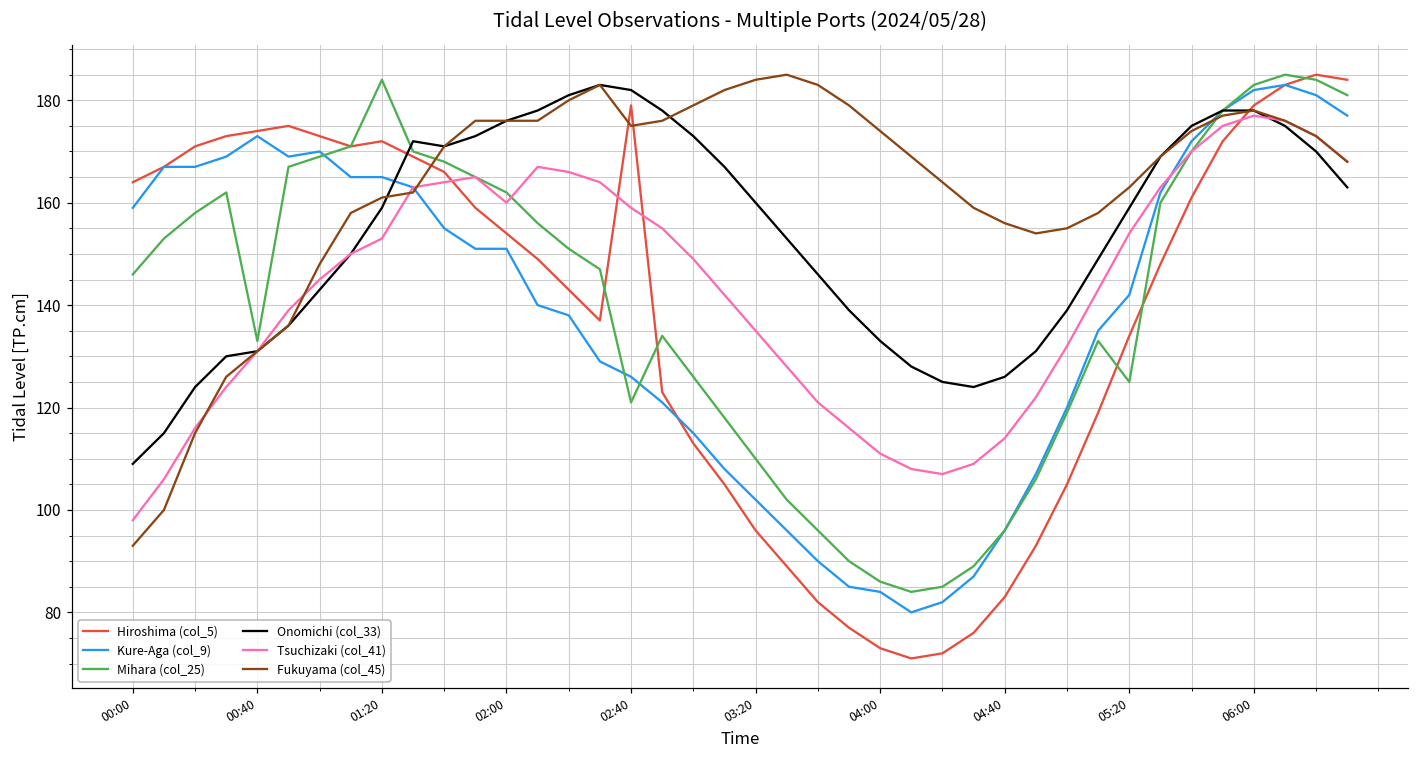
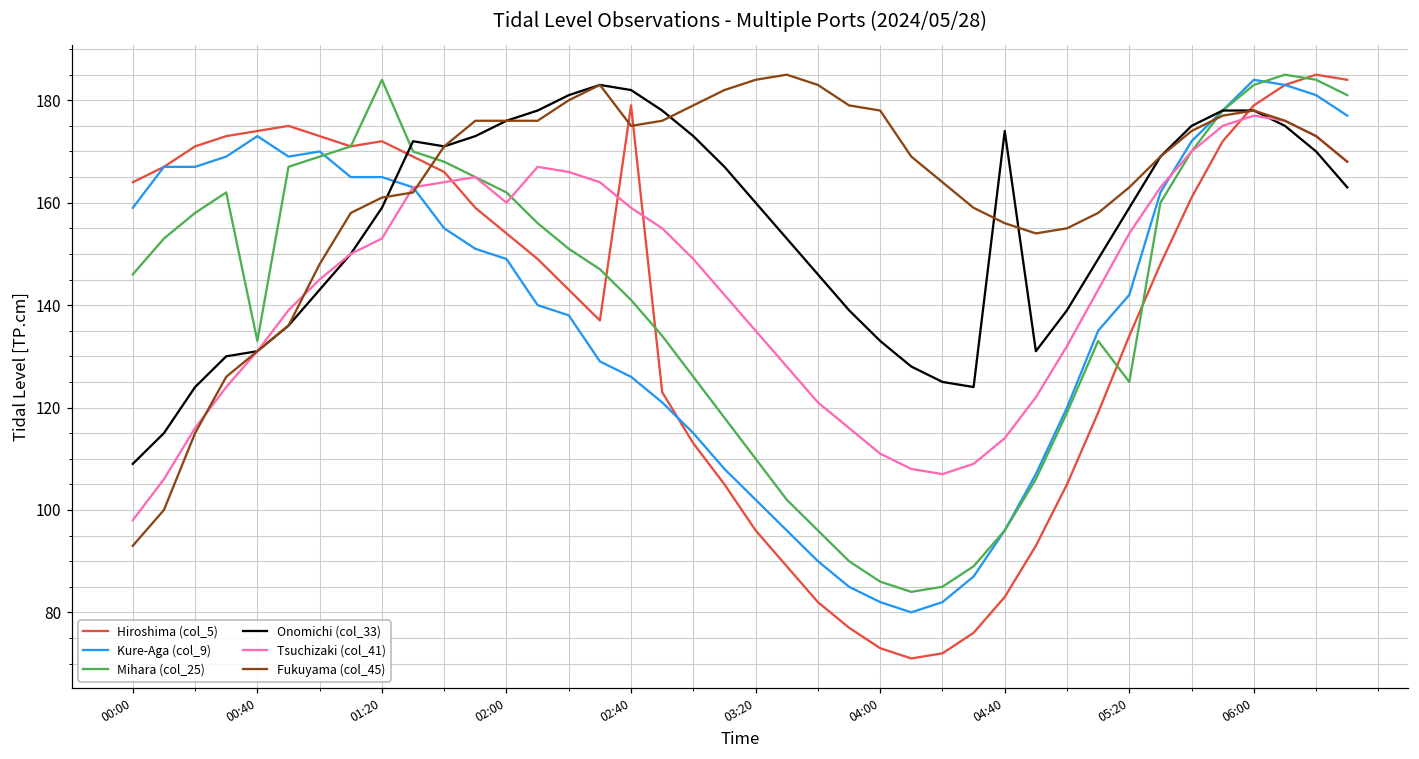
  {
    "Hiroshima (col_5)": {
      "00:00": 164,
      "00:40": 174,
      "01:20": 172,
      "02:00": 154,
      "02:40": 179,
      "03:20": 96,
      "04:00": 73,
      "04:40": 83,
      "05:20": 134,
      "06:00": 179
    },
    "Kure-Aga (col_9)": {
      "00:00": 159,
      "00:40": 173,
      "01:20": 165,
-     "02:00": 151,
+     "02:00": 149,
      "02:40": 126,
      "03:20": 102,
-     "04:00": 84,
+     "04:00": 82,
      "05:20": 142,
-     "06:00": 182
+     "06:00": 184
    },
    "Mihara (col_25)": {
      "00:00": 146,
      "00:40": 133,
      "01:20": 184,
      "02:00": 162,
-     "02:40": 121,
+     "02:40": 141,
      "03:20": 110,
      "04:00": 86,
      "05:20": 125,
      "06:00": 183
    },
    "Onomichi (col_33)": {
      "00:00": 109,
      "01:20": 159,
      "02:40": 182,
      "03:20": 160,
      "04:00": 133,
-     "04:40": 126,
+     "04:40": 174,
      "05:20": 159
    },
    "Tsuchizaki (col_41)": {
      "00:00": 98,
      "01:20": 153,
      "02:00": 160,
      "02:40": 159,
      "03:20": 135,
      "04:00": 111,
      "04:40": 114,
      "05:20": 154,
      "06:00": 177
    },
    "Fukuyama (col_45)": {
      "00:00": 93,
      "01:20": 161,
      "02:40": 175,
      "03:20": 184,
-     "04:00": 174,
+     "04:00": 178,
      "04:40": 156,
      "05:20": 163
    }
  }
